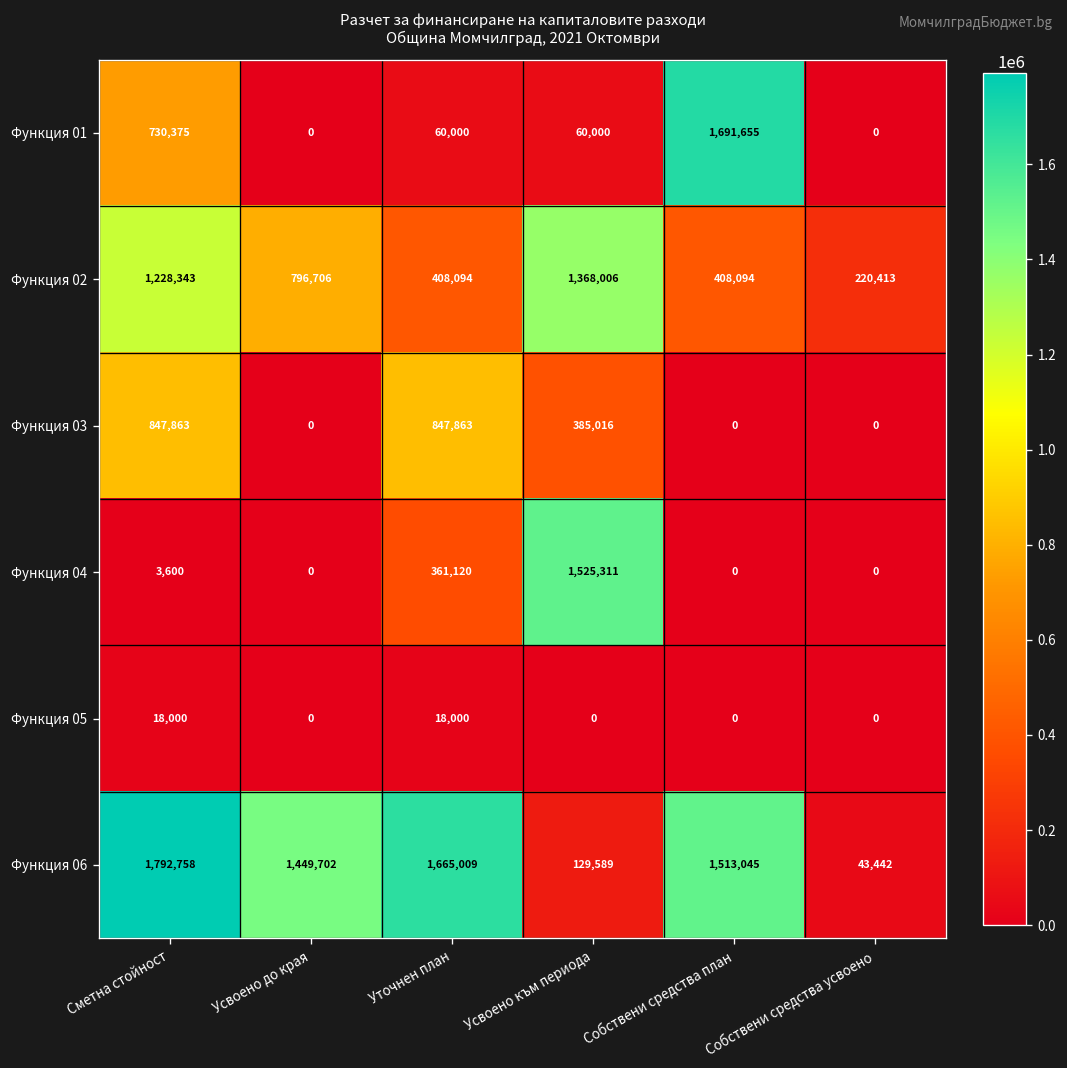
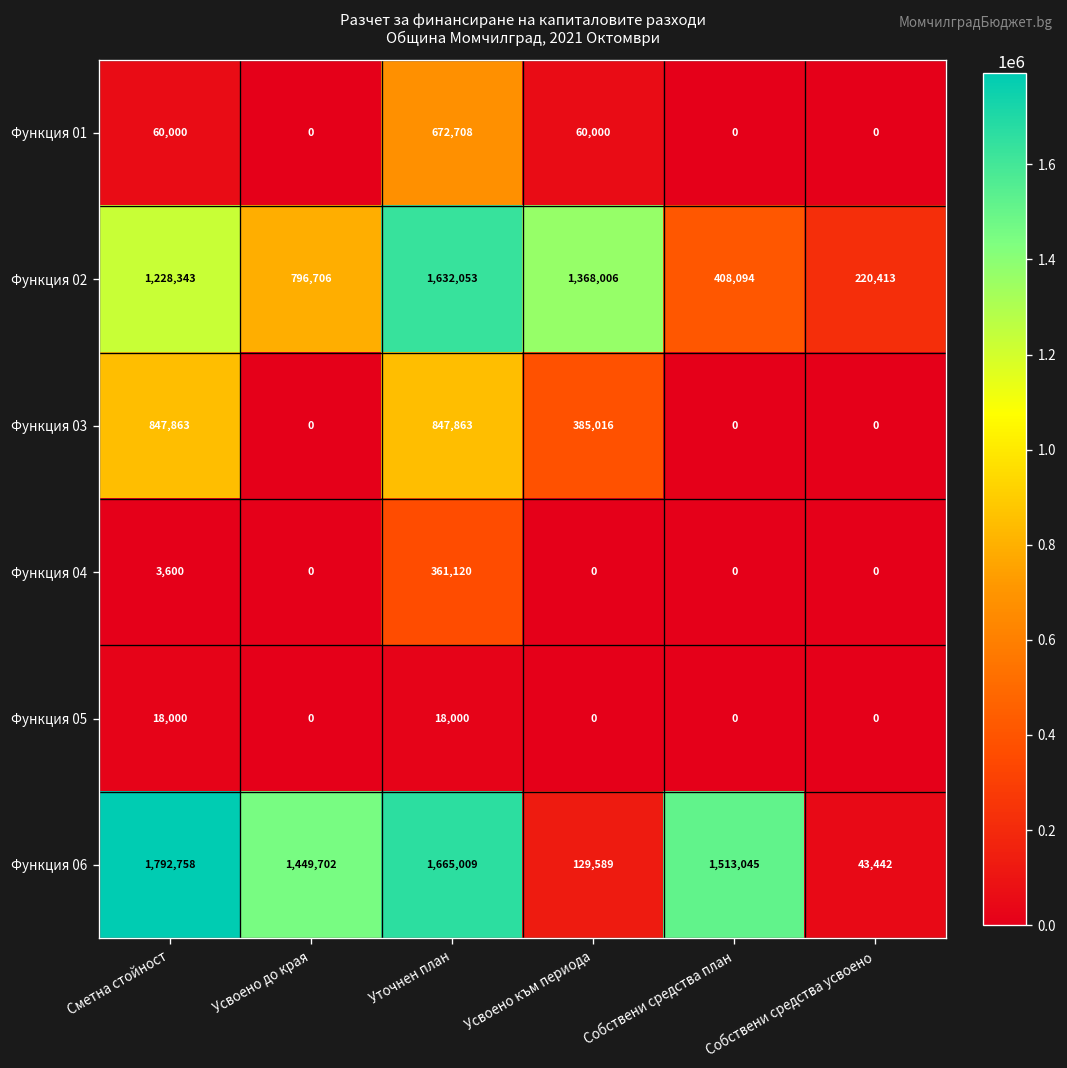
  {
    "Функция 01": {
-     "Сметна стойност": "730,375",
+     "Сметна стойност": "60,000",
      "Усвоено до края": "0",
-     "Уточнен план": "60,000",
+     "Уточнен план": "672,708",
      "Усвоено към периода": "60,000",
-     "Собствени средства план": "1,691,655",
+     "Собствени средства план": "0",
      "Собствени средства усвоено": "0"
    },
    "Функция 02": {
      "Сметна стойност": "1,228,343",
      "Усвоено до края": "796,706",
-     "Уточнен план": "408,094",
+     "Уточнен план": "1,632,053",
      "Усвоено към периода": "1,368,006",
      "Собствени средства план": "408,094",
      "Собствени средства усвоено": "220,413"
    },
    "Функция 03": {
      "Сметна стойност": "847,863",
      "Усвоено до края": "0",
      "Уточнен план": "847,863",
      "Усвоено към периода": "385,016",
      "Собствени средства план": "0",
      "Собствени средства усвоено": "0"
    },
    "Функция 04": {
      "Сметна стойност": "3,600",
      "Усвоено до края": "0",
      "Уточнен план": "361,120",
-     "Усвоено към периода": "1,525,311",
+     "Усвоено към периода": "0",
      "Собствени средства план": "0",
      "Собствени средства усвоено": "0"
    },
    "Функция 05": {
      "Сметна стойност": "18,000",
      "Усвоено до края": "0",
      "Уточнен план": "18,000",
      "Усвоено към периода": "0",
      "Собствени средства план": "0",
      "Собствени средства усвоено": "0"
    },
    "Функция 06": {
      "Сметна стойност": "1,792,758",
      "Усвоено до края": "1,449,702",
      "Уточнен план": "1,665,009",
      "Усвоено към периода": "129,589",
      "Собствени средства план": "1,513,045",
      "Собствени средства усвоено": "43,442"
    }
  }
